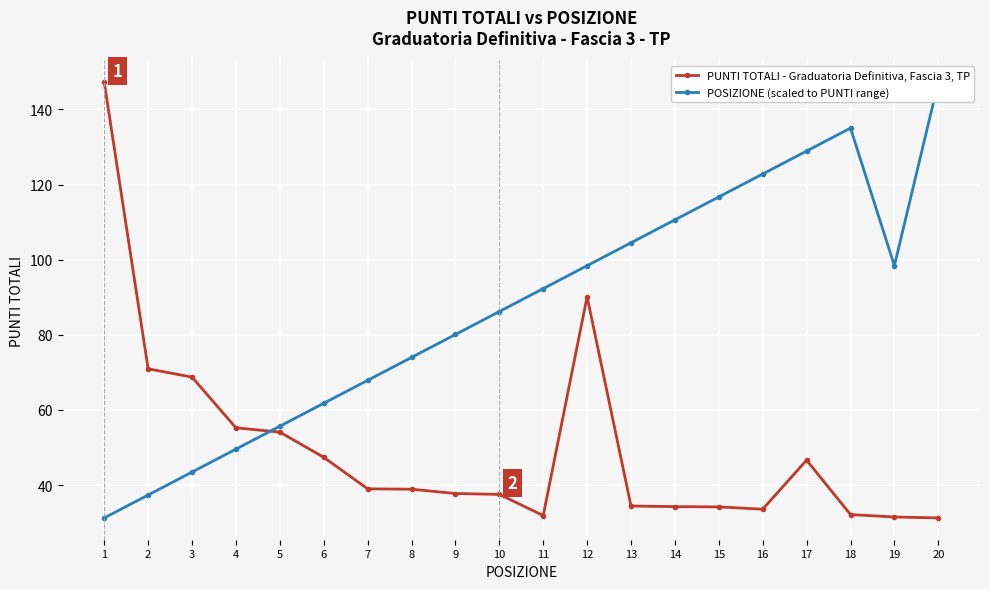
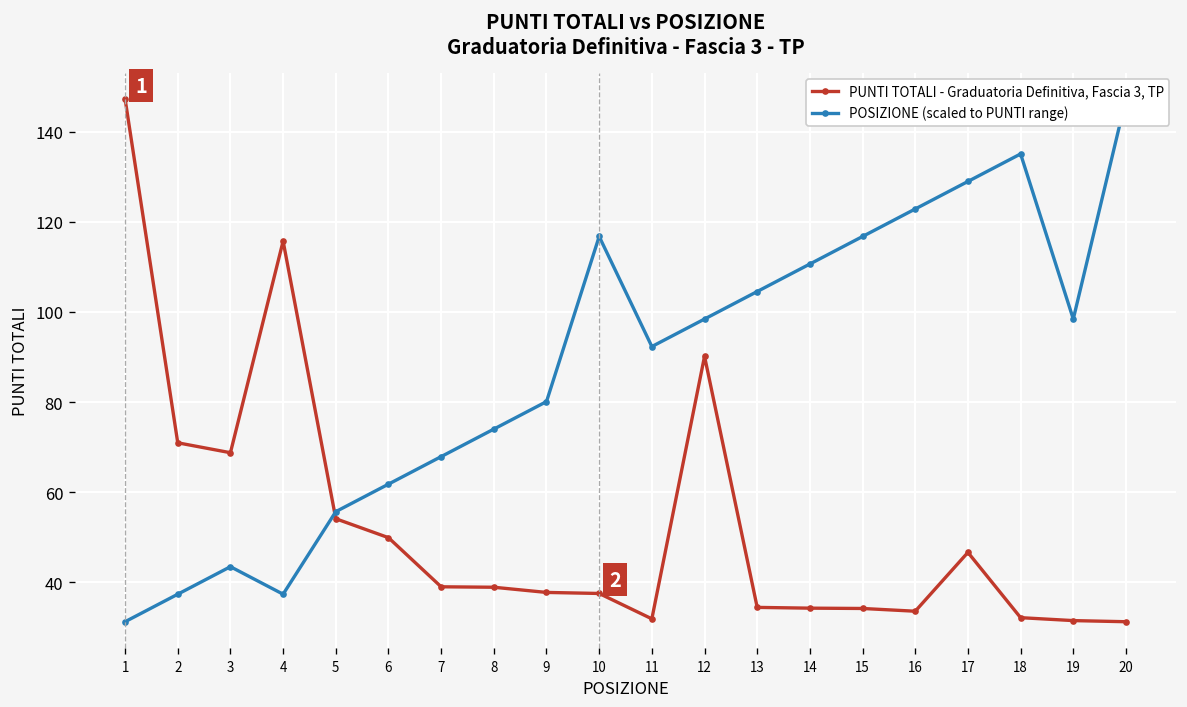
  {
    "PUNTI TOTALI - Graduatoria Definitiva, Fascia 3, TP": {
      "2": 71,
      "3": 69,
-     "4": 55,
+     "4": 116,
      "5": 54,
-     "6": 47,
+     "6": 50,
      "7": 39,
      "8": 39,
      "9": 38,
      "11": 32,
      "12": 90,
      "13": 34,
      "14": 34,
      "15": 34,
      "16": 34,
      "17": 47,
      "18": 32,
      "19": 32,
      "20": 31
    },
    "POSIZIONE (scaled to PUNTI range)": {
      "1": 31,
      "2": 37,
      "3": 43,
-     "4": 50,
+     "4": 37,
      "5": 56,
      "6": 62,
      "7": 68,
      "8": 74,
      "9": 80,
-     "10": 86,
+     "10": 117,
      "11": 92,
      "12": 98,
      "13": 105,
      "14": 111,
      "15": 117,
      "16": 123,
      "17": 129,
      "18": 135,
      "19": 98
    }
  }
